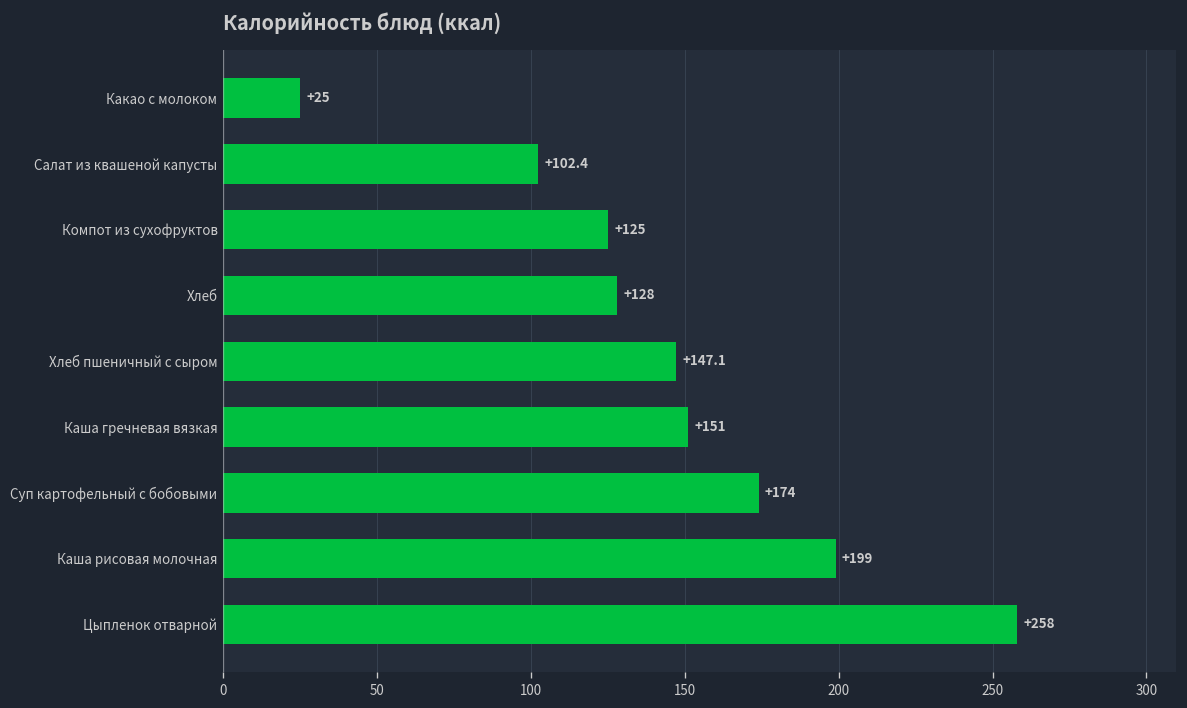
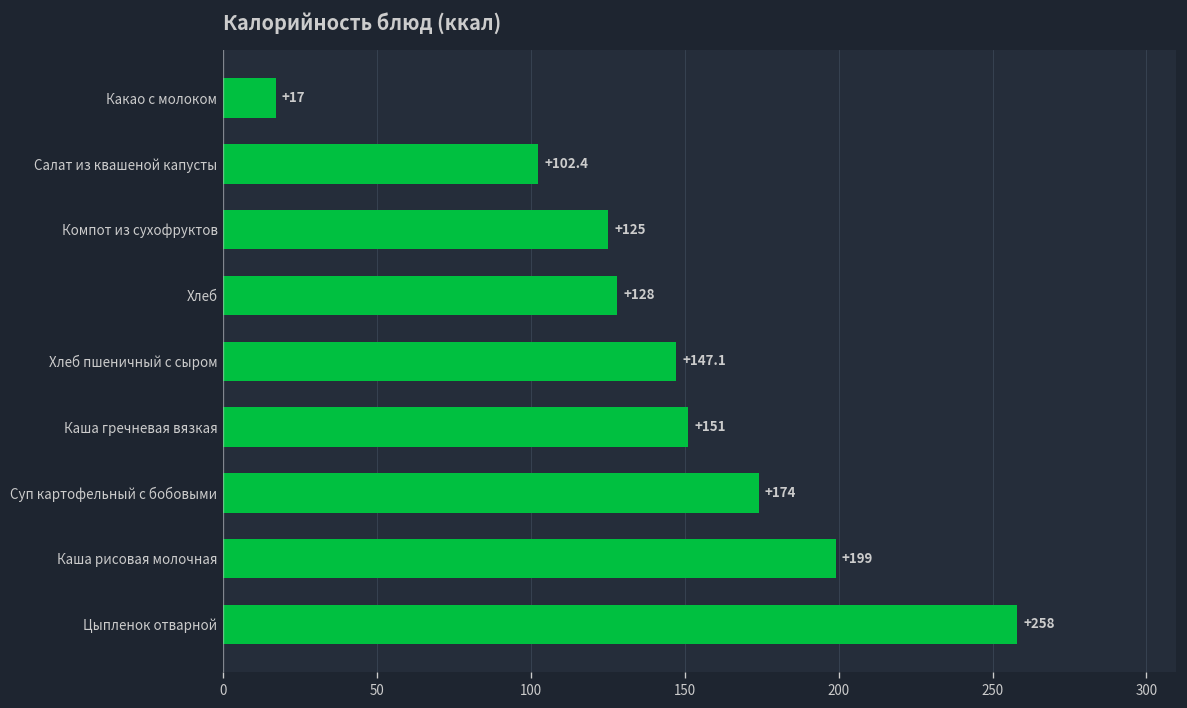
  {
-   "Какао с молоком": "+25",
+   "Какао с молоком": "+17",
    "Салат из квашеной капусты": "+102.4",
    "Компот из сухофруктов": "+125",
    "Хлеб": "+128",
    "Хлеб пшеничный с сыром": "+147.1",
    "Каша гречневая вязкая": "+151",
    "Суп картофельный с бобовыми": "+174",
    "Каша рисовая молочная": "+199",
    "Цыпленок отварной": "+258"
  }
